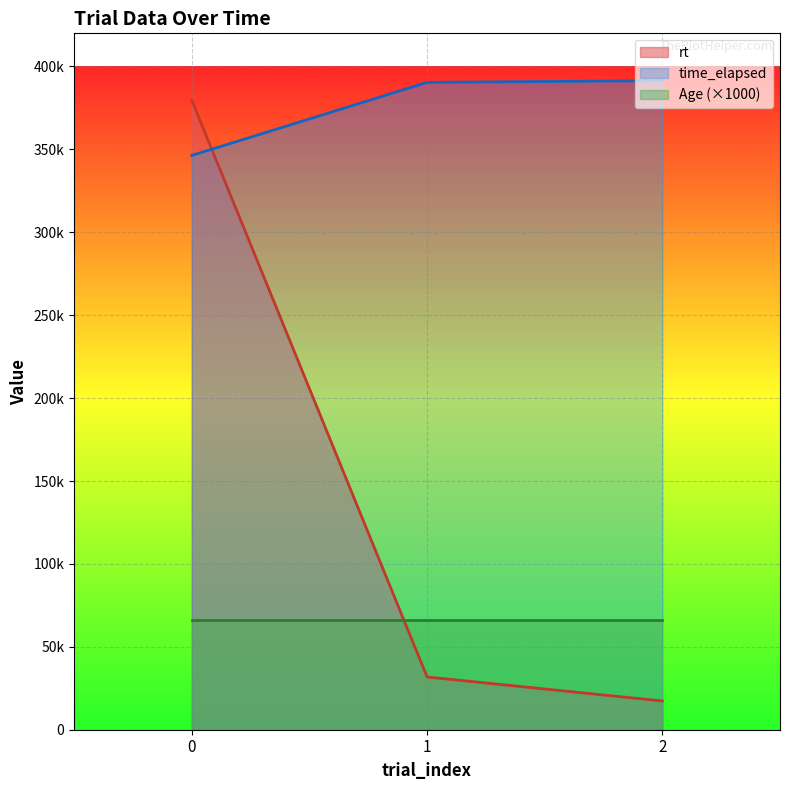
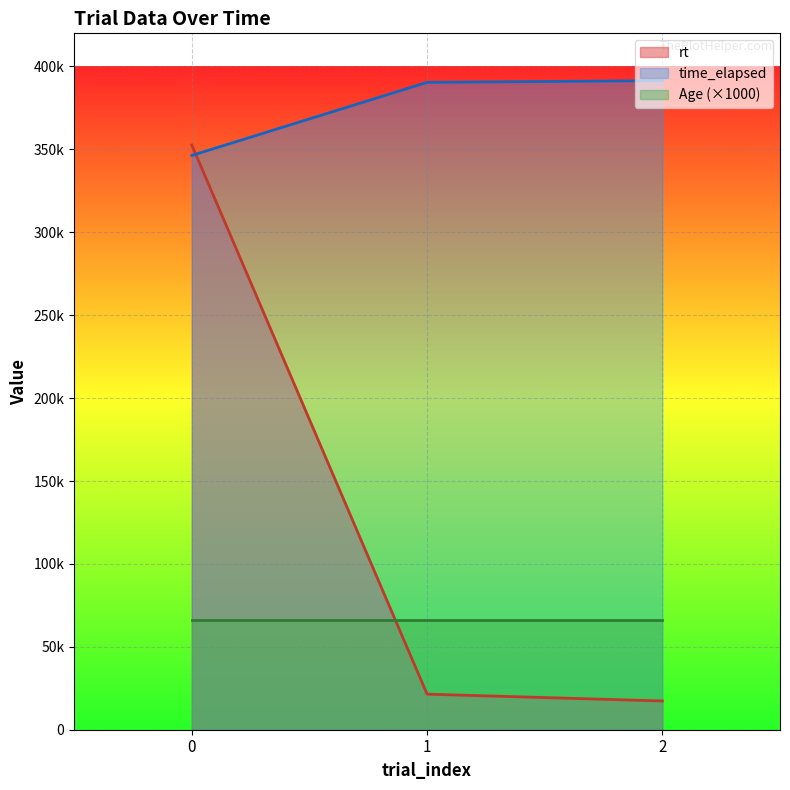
  {
    "rt": {
-     "0": 380000,
-     "1": 32000,
+     "0": 353000,
+     "1": 21000,
      "2": 17000
    },
    "time_elapsed": {
      "0": 346000,
      "1": 390000
    },
    "Age (×1000)": {
      "0": 66000,
      "1": 66000,
      "2": 66000
    }
  }
